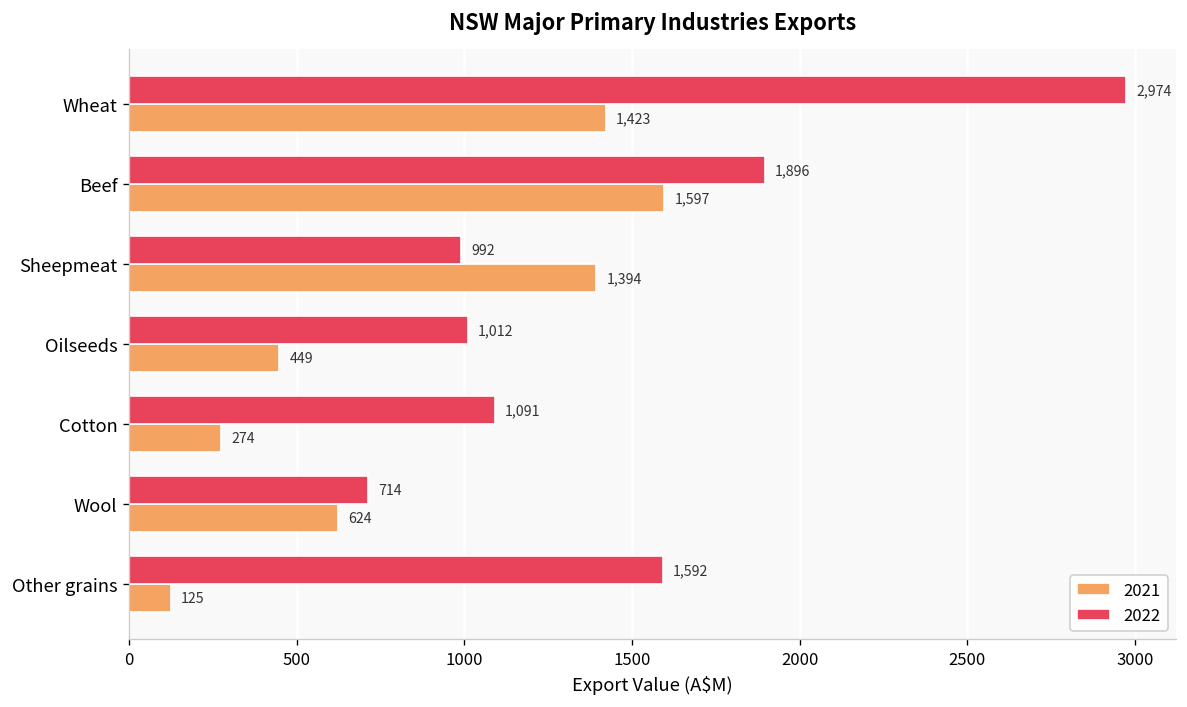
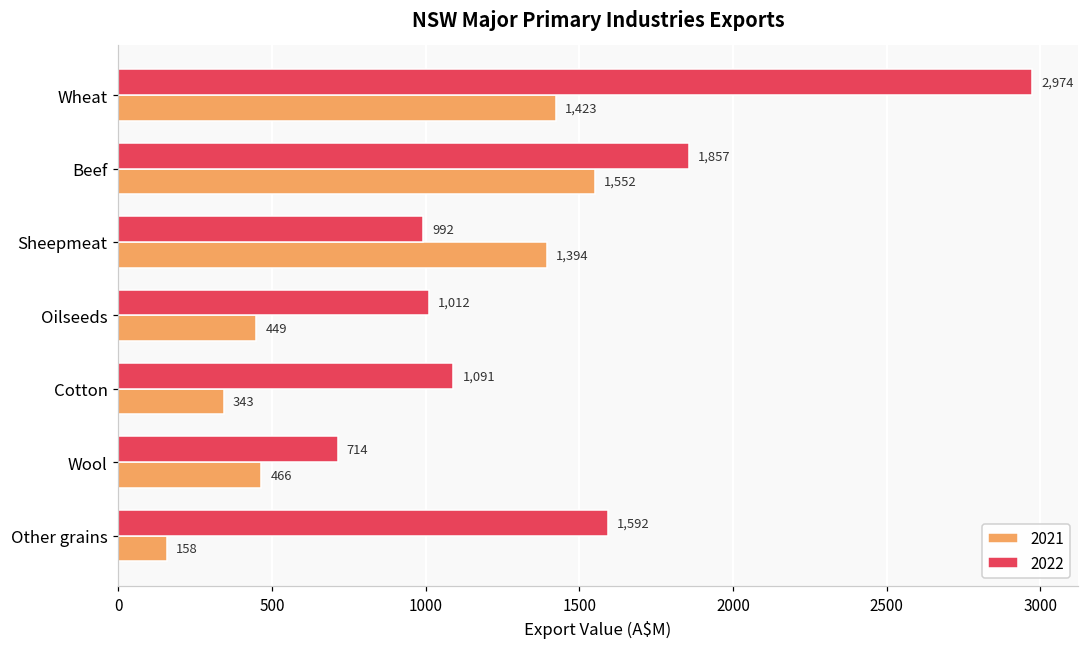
  {
    "2021": {
      "Wheat": "1,423",
-     "Beef": "1,597",
+     "Beef": "1,552",
      "Sheepmeat": "1,394",
      "Oilseeds": "449",
-     "Cotton": "274",
-     "Wool": "624",
-     "Other grains": "125"
+     "Cotton": "343",
+     "Wool": "466",
+     "Other grains": "158"
    },
    "2022": {
      "Wheat": "2,974",
-     "Beef": "1,896",
+     "Beef": "1,857",
      "Sheepmeat": "992",
      "Oilseeds": "1,012",
      "Cotton": "1,091",
      "Wool": "714",
      "Other grains": "1,592"
    }
  }
